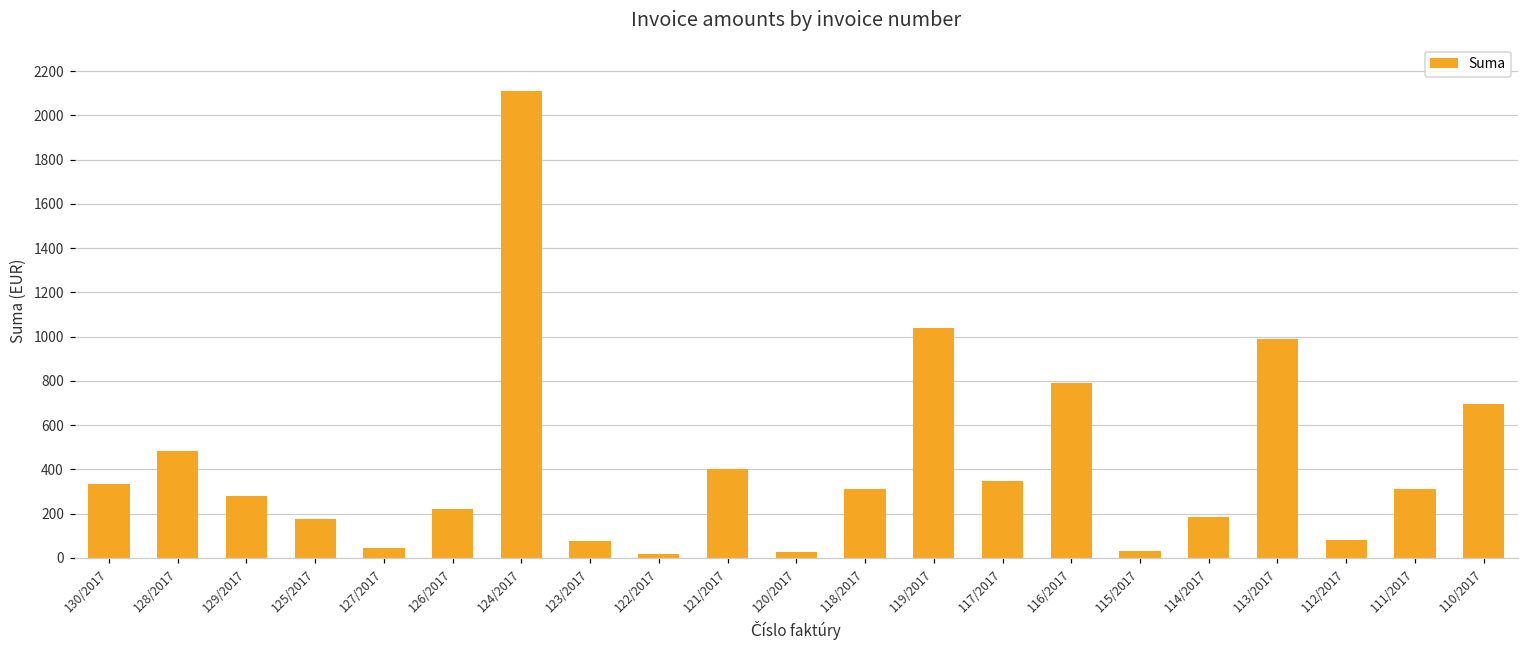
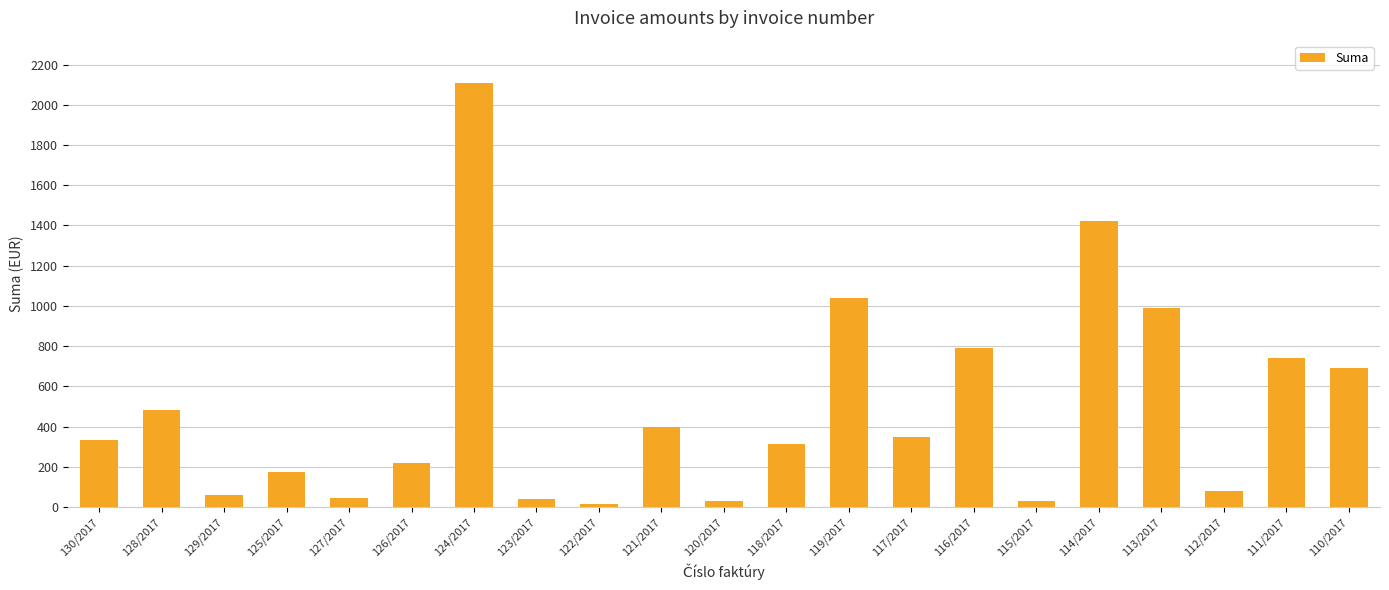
  {
    "130/2017": 330,
    "128/2017": 480,
-   "129/2017": 280,
+   "129/2017": 60,
    "125/2017": 170,
    "127/2017": 40,
    "126/2017": 220,
    "124/2017": 2110,
-   "123/2017": 80,
+   "123/2017": 40,
    "122/2017": 20,
    "121/2017": 400,
    "120/2017": 30,
    "118/2017": 310,
    "119/2017": 1040,
    "117/2017": 350,
    "116/2017": 790,
    "115/2017": 30,
-   "114/2017": 190,
+   "114/2017": 1420,
    "113/2017": 990,
    "112/2017": 80,
-   "111/2017": 310,
+   "111/2017": 740,
    "110/2017": 690
  }
